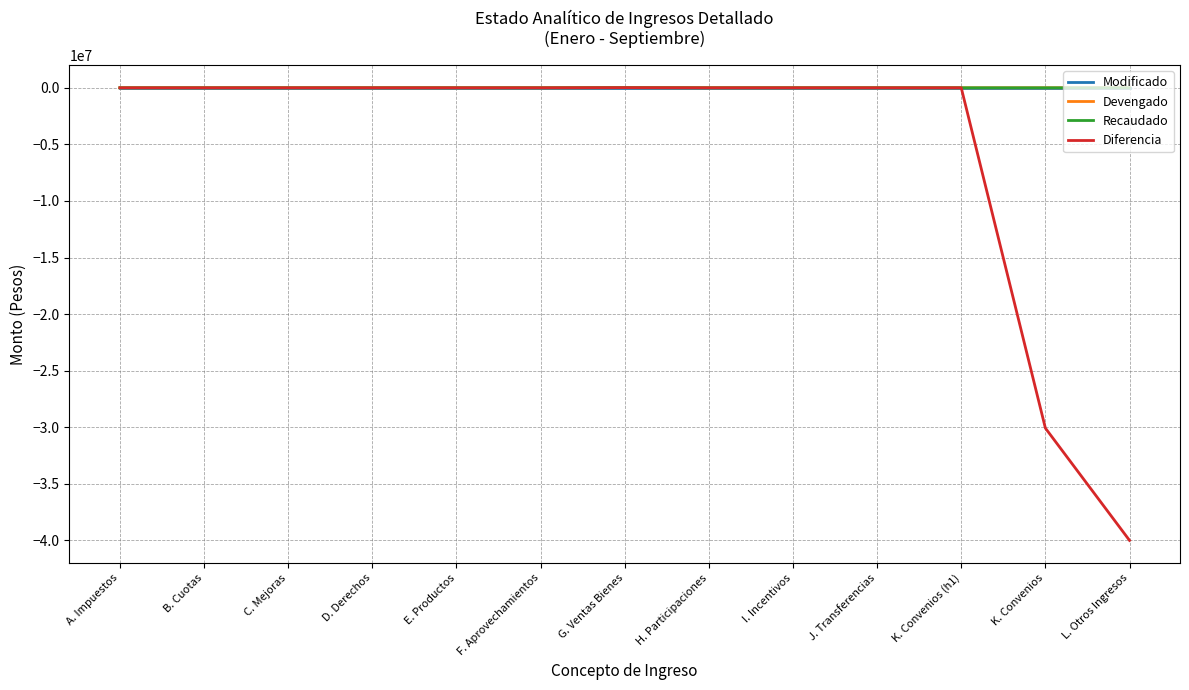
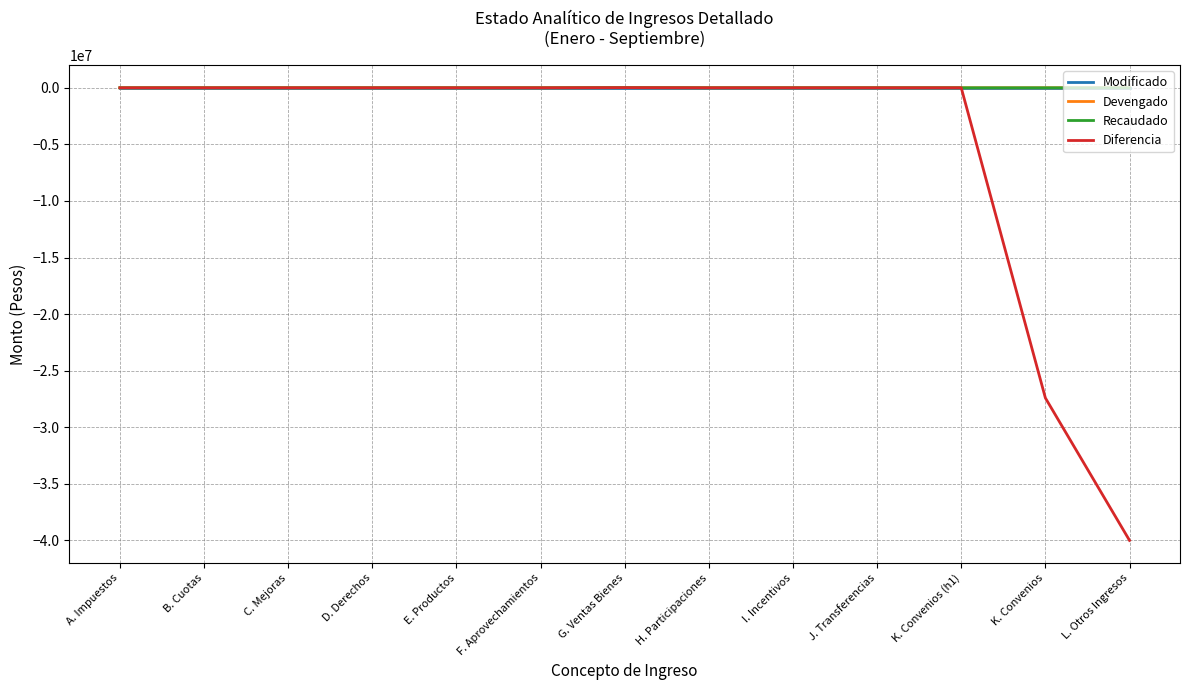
  {
    "Recaudado": {
      "K. Convenios": 0
    },
    "Diferencia": {
-     "K. Convenios": -30100000,
+     "K. Convenios": -27400000,
      "L. Otros Ingresos": -40000000
    }
  }
